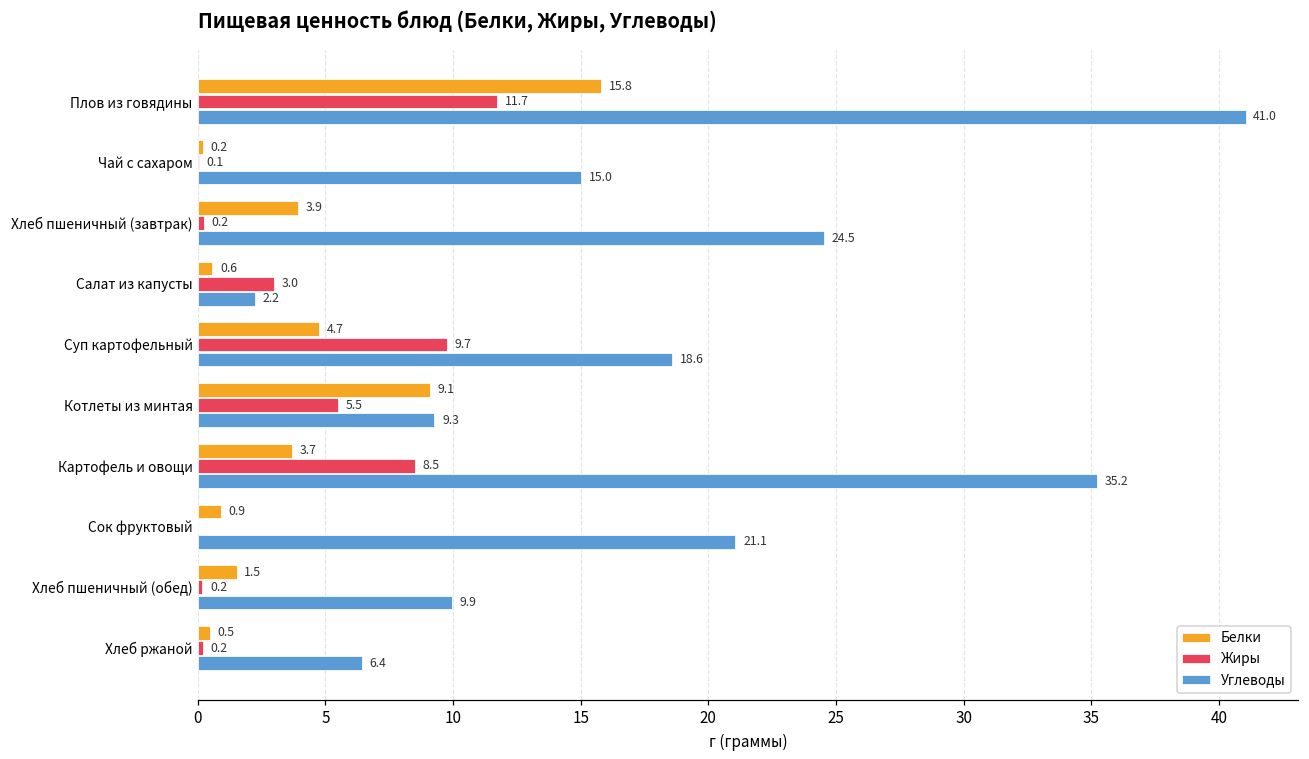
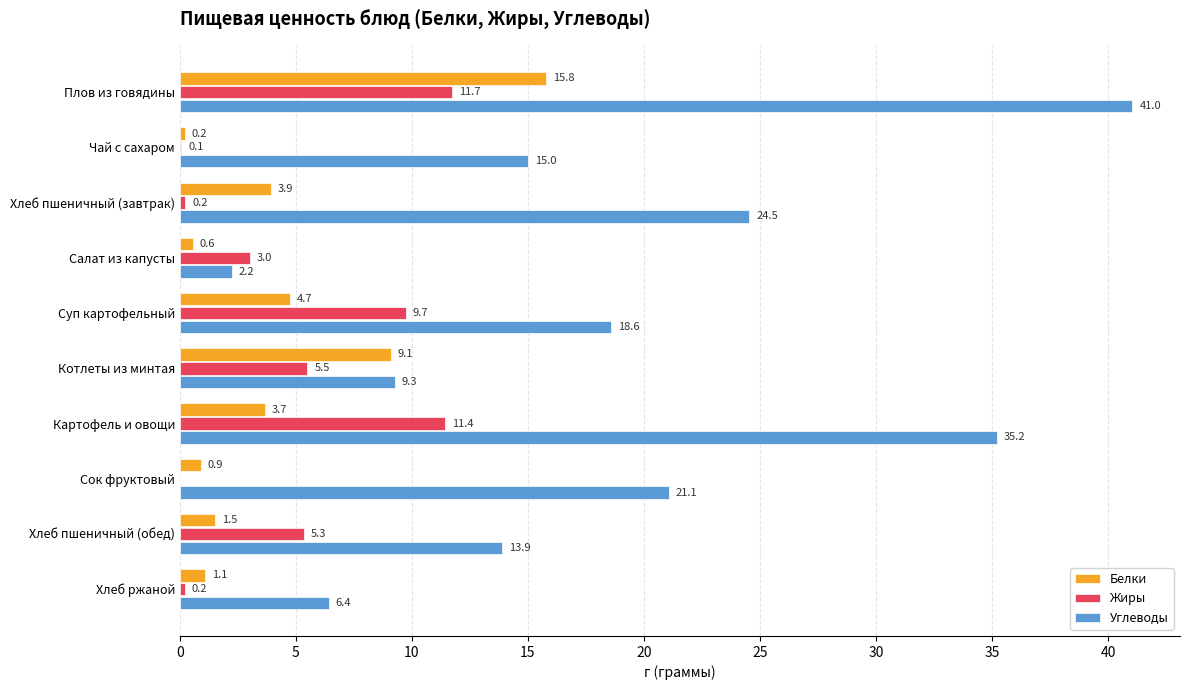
  {
    "Белки": {
      "Плов из говядины": 15.8,
      "Чай с сахаром": 0.2,
      "Хлеб пшеничный (завтрак)": 3.9,
      "Салат из капусты": 0.6,
      "Суп картофельный": 4.7,
      "Котлеты из минтая": 9.1,
      "Картофель и овощи": 3.7,
      "Сок фруктовый": 0.9,
      "Хлеб пшеничный (обед)": 1.5,
-     "Хлеб ржаной": 0.5
+     "Хлеб ржаной": 1.1
    },
    "Жиры": {
      "Плов из говядины": 11.7,
      "Чай с сахаром": 0.1,
      "Хлеб пшеничный (завтрак)": 0.2,
      "Салат из капусты": 3.0,
      "Суп картофельный": 9.7,
      "Котлеты из минтая": 5.5,
-     "Картофель и овощи": 8.5,
-     "Хлеб пшеничный (обед)": 0.2,
+     "Картофель и овощи": 11.4,
+     "Хлеб пшеничный (обед)": 5.3,
      "Хлеб ржаной": 0.2
    },
    "Углеводы": {
      "Плов из говядины": 41.0,
      "Чай с сахаром": 15.0,
      "Хлеб пшеничный (завтрак)": 24.5,
      "Салат из капусты": 2.2,
      "Суп картофельный": 18.6,
      "Котлеты из минтая": 9.3,
      "Картофель и овощи": 35.2,
      "Сок фруктовый": 21.1,
-     "Хлеб пшеничный (обед)": 9.9,
+     "Хлеб пшеничный (обед)": 13.9,
      "Хлеб ржаной": 6.4
    }
  }
